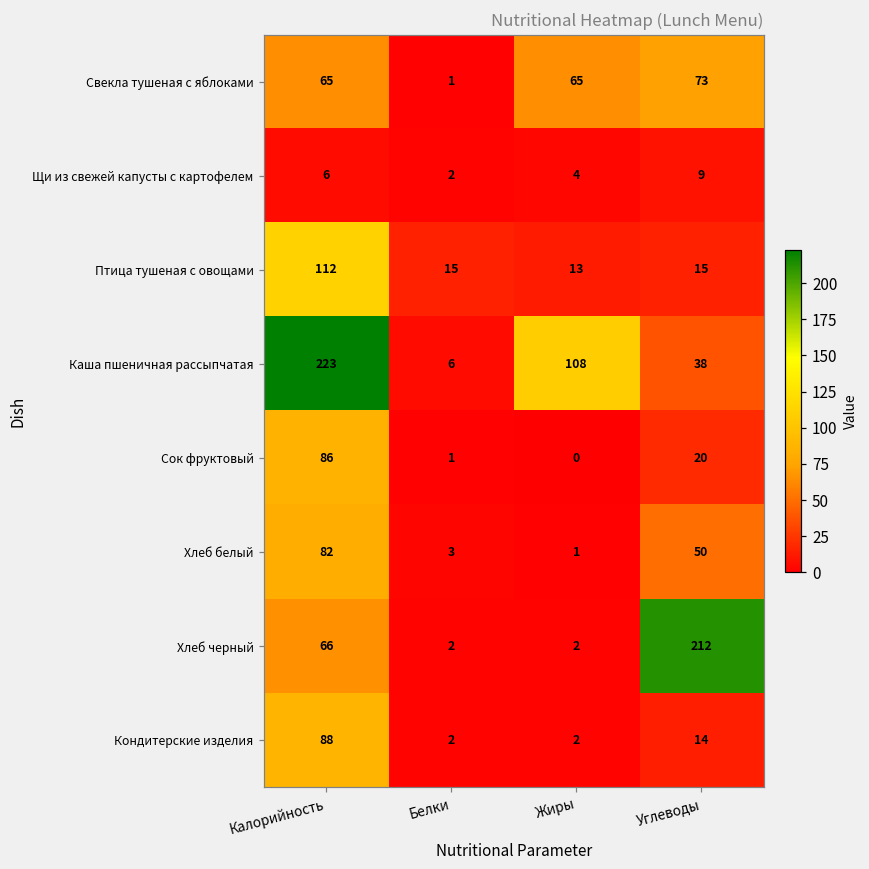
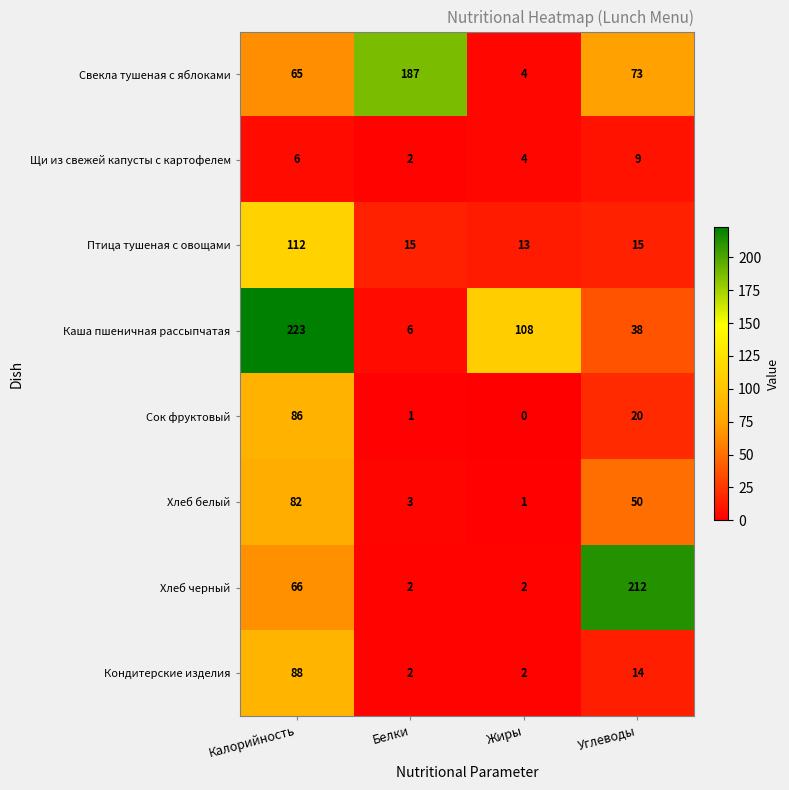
  {
    "Свекла тушеная с яблоками": {
      "Калорийность": 65,
-     "Белки": 1,
-     "Жиры": 65,
+     "Белки": 187,
+     "Жиры": 4,
      "Углеводы": 73
    },
    "Щи из свежей капусты с картофелем": {
      "Калорийность": 6,
      "Белки": 2,
      "Жиры": 4,
      "Углеводы": 9
    },
    "Птица тушеная с овощами": {
      "Калорийность": 112,
      "Белки": 15,
      "Жиры": 13,
      "Углеводы": 15
    },
    "Каша пшеничная рассыпчатая": {
      "Калорийность": 223,
      "Белки": 6,
      "Жиры": 108,
      "Углеводы": 38
    },
    "Сок фруктовый": {
      "Калорийность": 86,
      "Белки": 1,
      "Жиры": 0,
      "Углеводы": 20
    },
    "Хлеб белый": {
      "Калорийность": 82,
      "Белки": 3,
      "Жиры": 1,
      "Углеводы": 50
    },
    "Хлеб черный": {
      "Калорийность": 66,
      "Белки": 2,
      "Жиры": 2,
      "Углеводы": 212
    },
    "Кондитерские изделия": {
      "Калорийность": 88,
      "Белки": 2,
      "Жиры": 2,
      "Углеводы": 14
    }
  }
